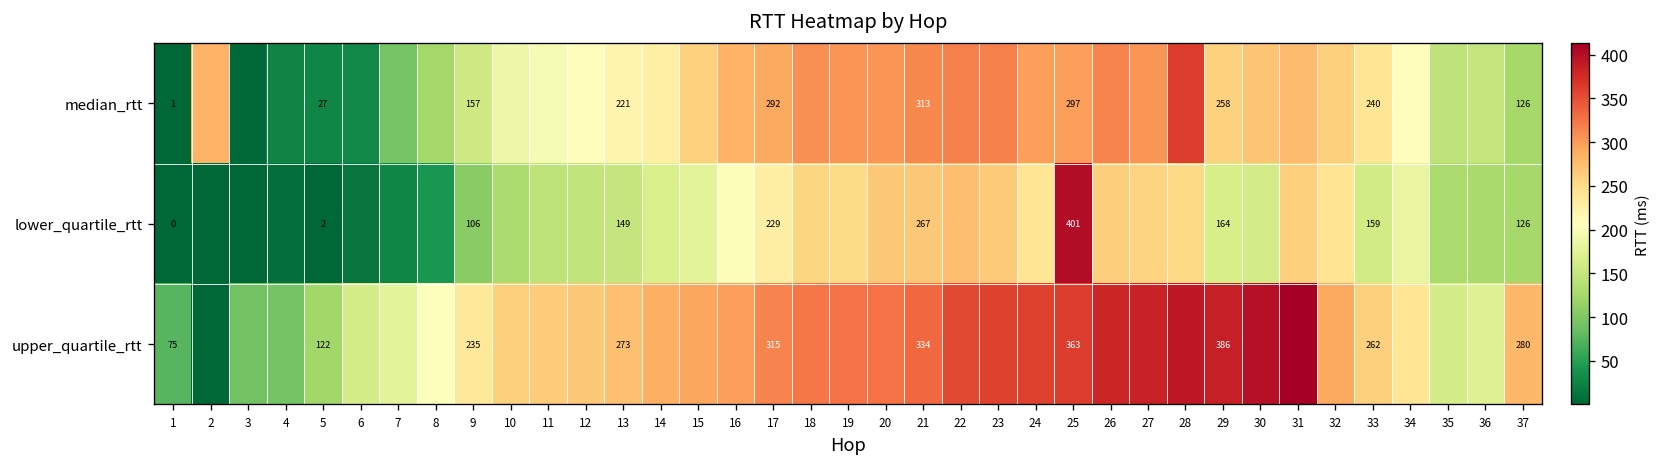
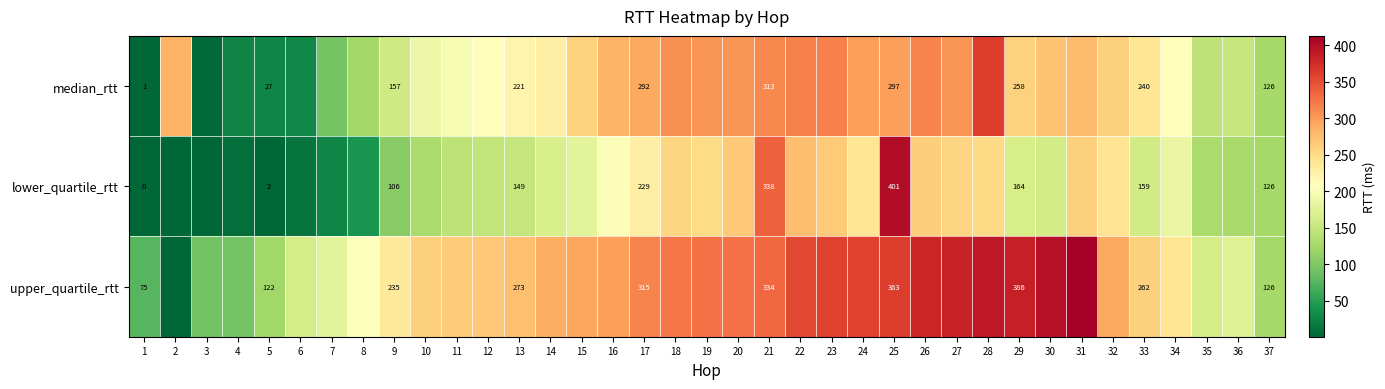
  {
    "median_rtt": {
      "1": 1,
      "5": 27,
      "9": 157,
      "13": 221,
      "17": 292,
      "21": 313,
      "25": 297,
      "29": 258,
      "33": 240,
      "37": 126
    },
    "lower_quartile_rtt": {
      "1": 0,
      "5": 2,
      "9": 106,
      "13": 149,
      "17": 229,
-     "21": 267,
+     "21": 338,
      "25": 401,
      "29": 164,
      "33": 159,
      "37": 126
    },
    "upper_quartile_rtt": {
      "1": 75,
      "5": 122,
      "9": 235,
      "13": 273,
      "17": 315,
      "21": 334,
      "25": 363,
      "29": 386,
      "33": 262,
-     "37": 280
+     "37": 126
    }
  }
